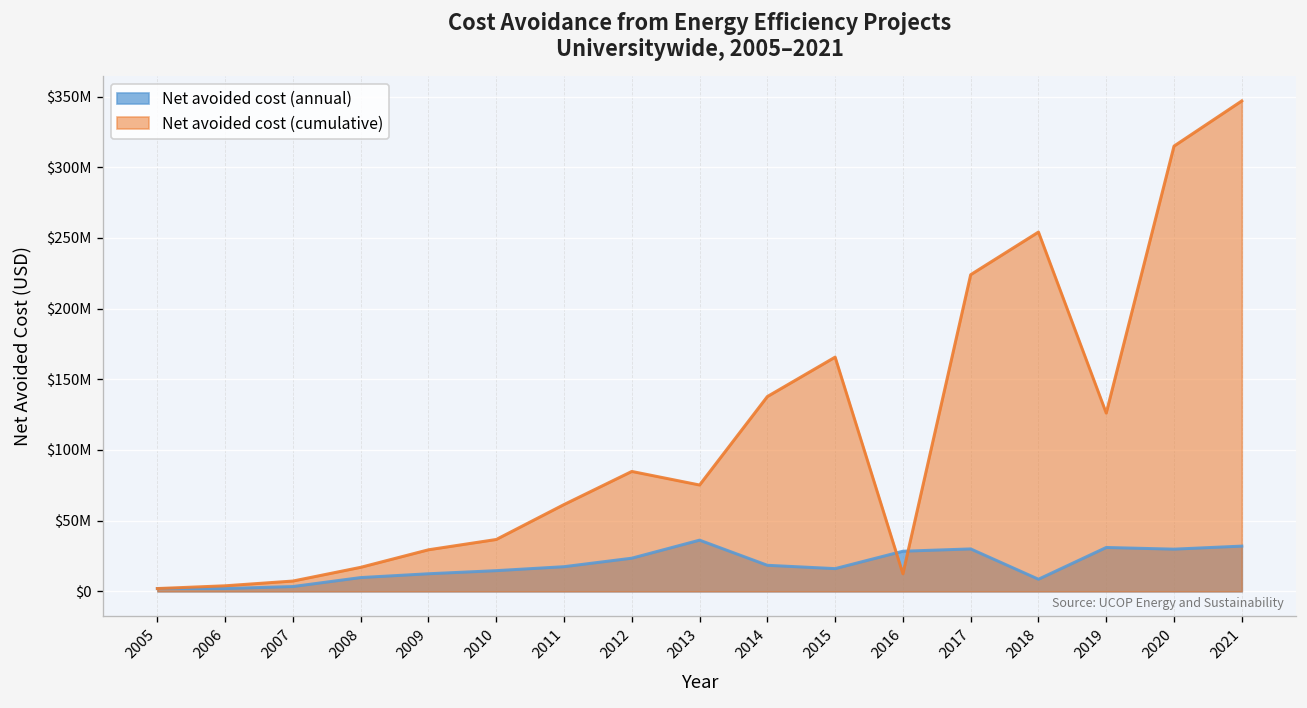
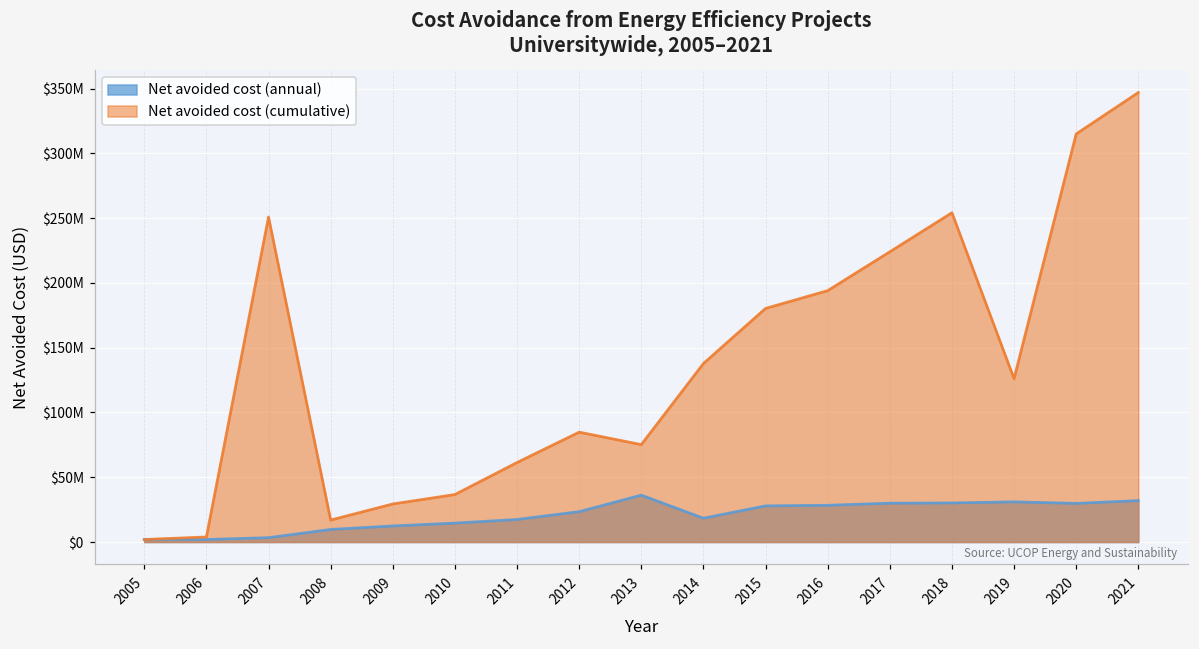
  {
    "Net avoided cost (annual)": {
      "2007": "$3000000",
      "2008": "$10000000",
      "2009": "$12000000",
      "2010": "$15000000",
      "2011": "$17000000",
      "2012": "$23000000",
      "2013": "$36000000",
      "2014": "$18000000",
-     "2015": "$16000000",
+     "2015": "$28000000",
      "2016": "$28000000",
      "2017": "$30000000",
-     "2018": "$9000000",
+     "2018": "$30000000",
      "2019": "$31000000",
      "2020": "$30000000",
      "2021": "$32000000"
    },
    "Net avoided cost (cumulative)": {
-     "2007": "$7000000",
+     "2007": "$251000000",
      "2008": "$17000000",
      "2009": "$29000000",
      "2010": "$37000000",
      "2011": "$61000000",
      "2012": "$85000000",
      "2013": "$75000000",
      "2014": "$138000000",
-     "2015": "$166000000",
-     "2016": "$12000000",
+     "2015": "$180000000",
+     "2016": "$194000000",
      "2017": "$224000000",
      "2018": "$254000000",
      "2019": "$126000000",
      "2020": "$315000000",
      "2021": "$347000000"
    }
  }
